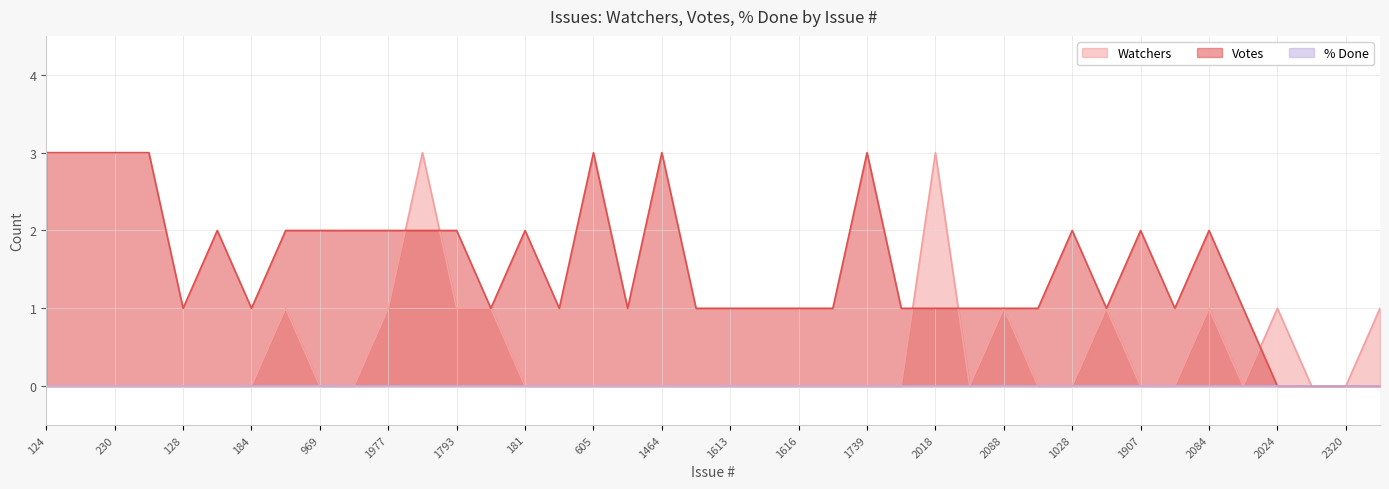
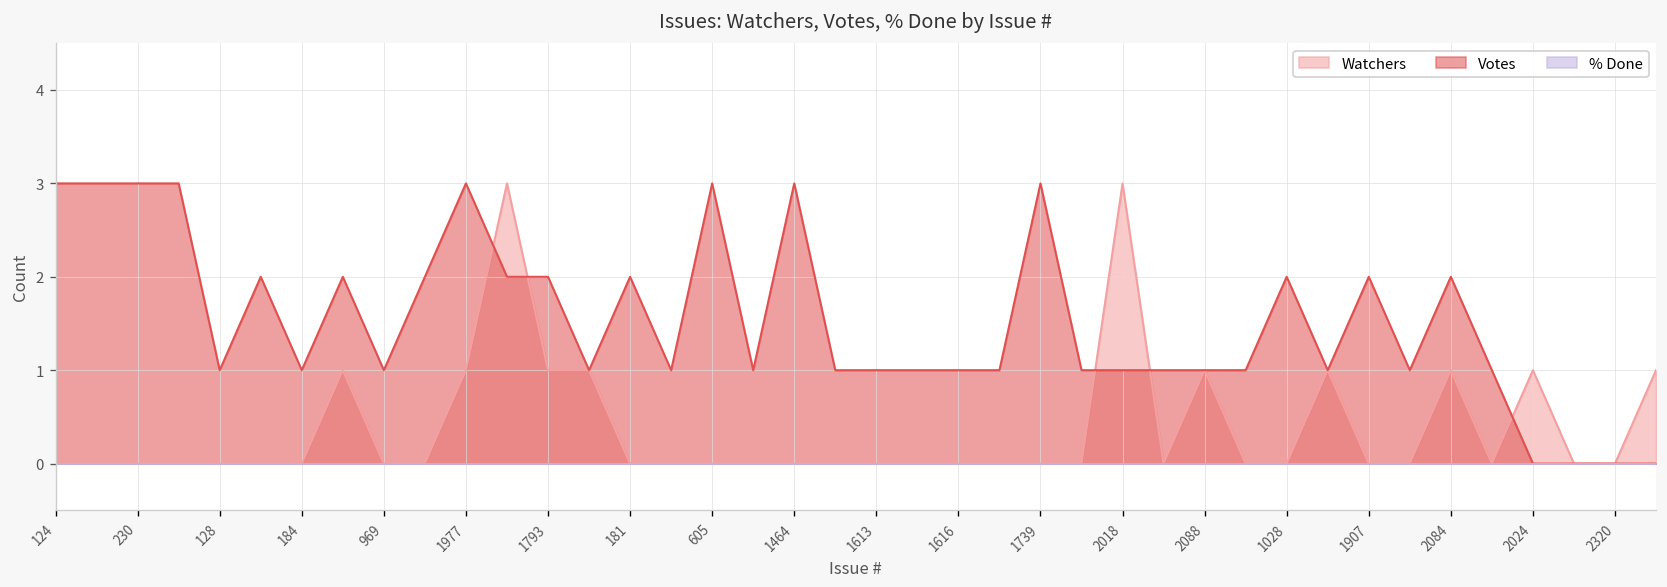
  {
    "Watchers": {
      "1977": 1,
      "1793": 1,
      "2018": 3,
      "2084": 1,
      "2024": 1
    },
    "Votes": {
      "124": 3,
      "230": 3,
      "128": 1,
      "184": 1,
-     "969": 2,
-     "1977": 2,
+     "969": 1,
+     "1977": 3,
      "1793": 2,
      "181": 2,
      "605": 3,
      "1464": 3,
      "1613": 1,
      "1616": 1,
      "1739": 3,
      "2018": 1,
      "1028": 2,
      "1907": 2,
      "2084": 2
    },
    "% Done": {
      "1977": 0,
      "1793": 0,
      "2018": 0,
      "2088": 0,
      "2084": 0
    }
  }
